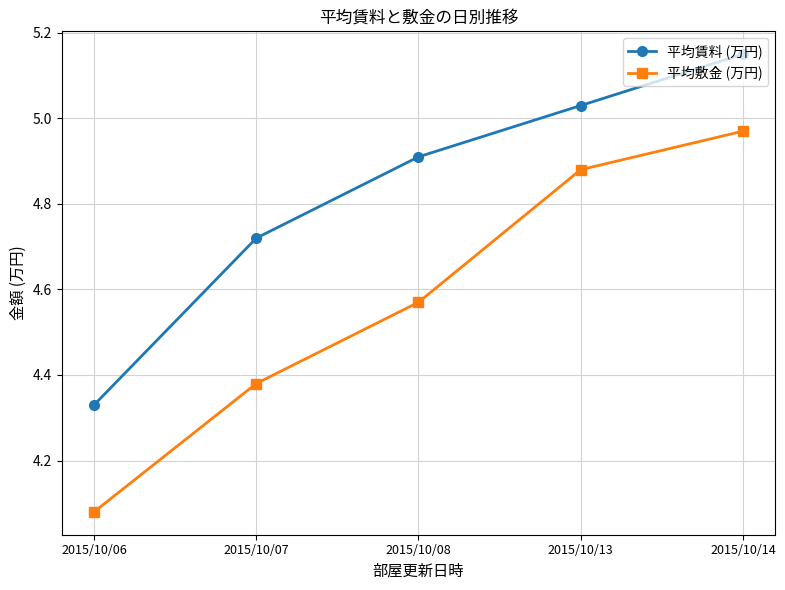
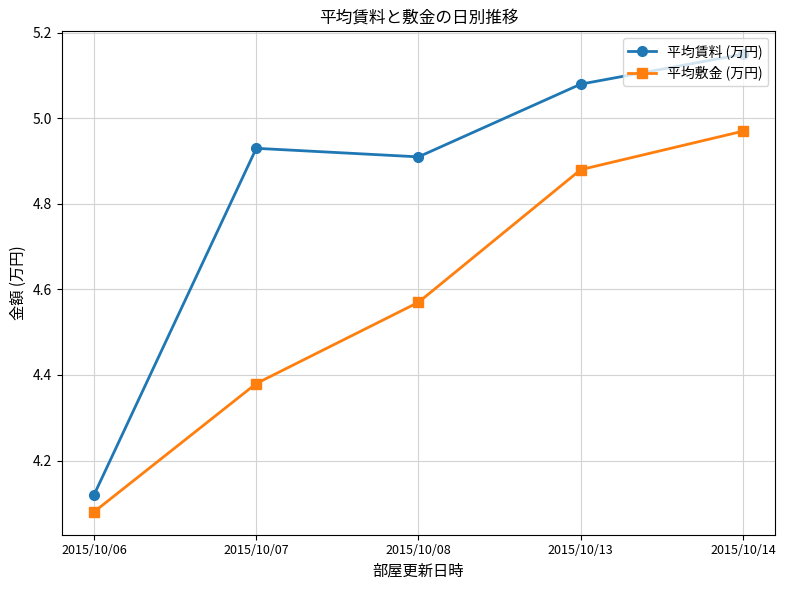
  {
    "平均賃料 (万円)": {
-     "2015/10/06": 4.33,
-     "2015/10/07": 4.72,
+     "2015/10/06": 4.12,
+     "2015/10/07": 4.93,
      "2015/10/08": 4.91,
-     "2015/10/13": 5.03
+     "2015/10/13": 5.08
    },
    "平均敷金 (万円)": {
      "2015/10/06": 4.08,
      "2015/10/07": 4.38,
      "2015/10/08": 4.57,
      "2015/10/13": 4.88,
      "2015/10/14": 4.97
    }
  }
